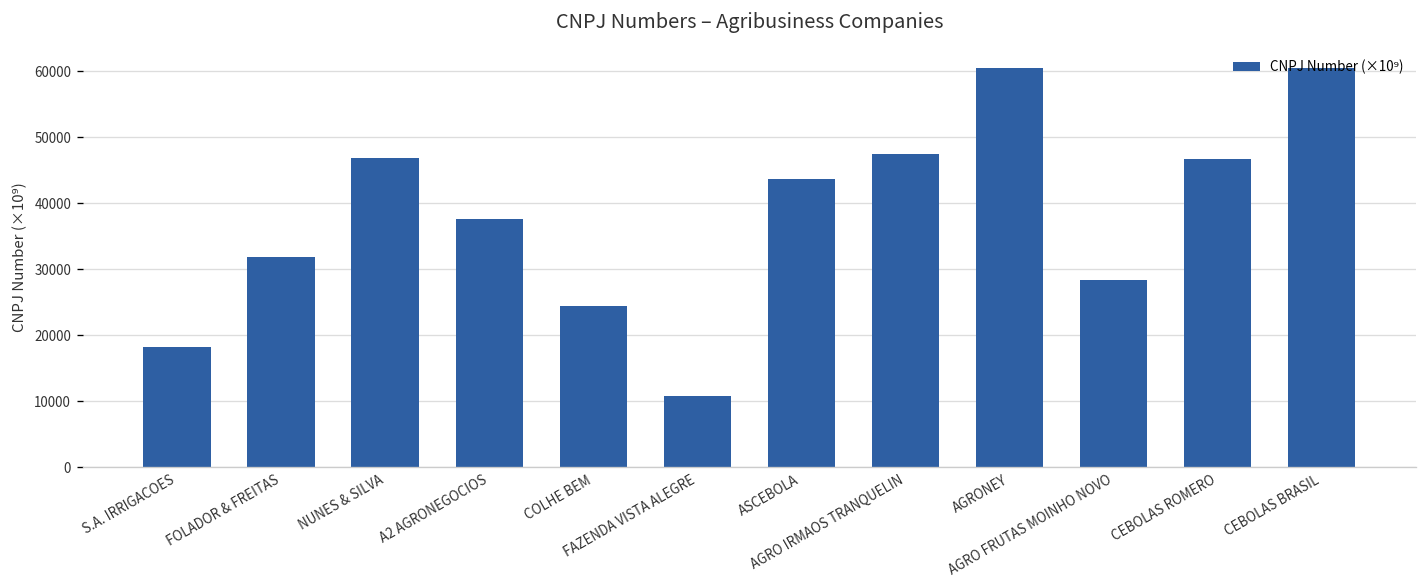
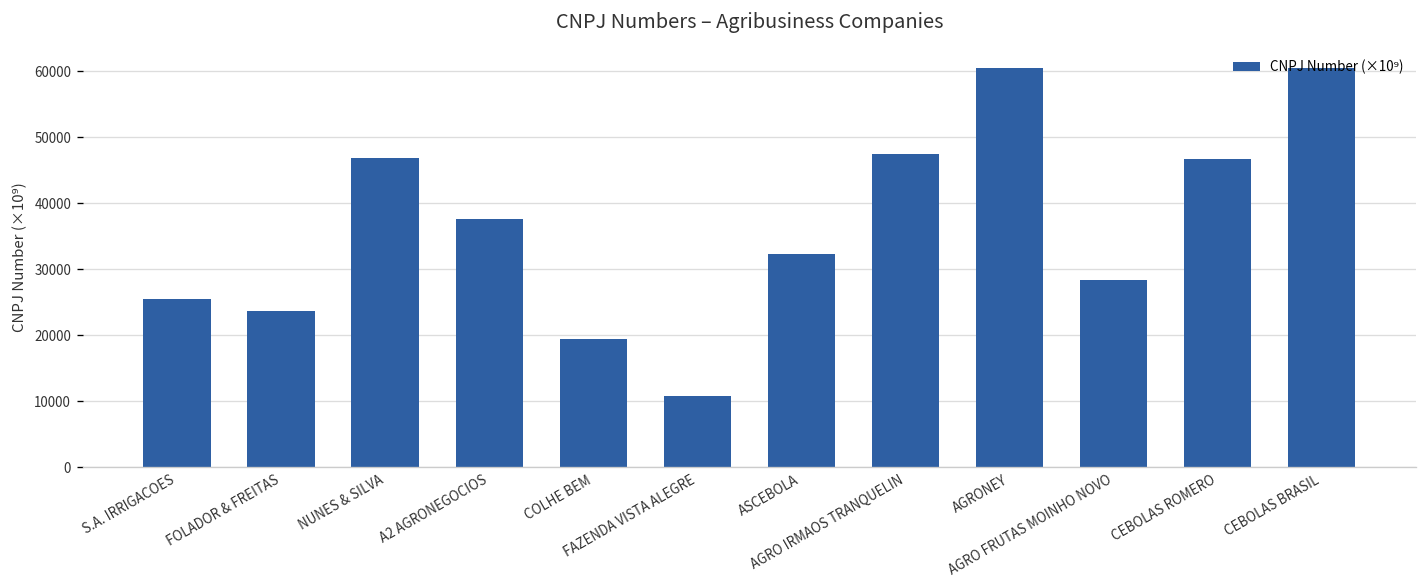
  {
-   "S.A. IRRIGACOES": 18000,
-   "FOLADOR & FREITAS": 32000,
+   "S.A. IRRIGACOES": 26000,
+   "FOLADOR & FREITAS": 24000,
    "NUNES & SILVA": 47000,
    "A2 AGRONEGOCIOS": 38000,
-   "COLHE BEM": 25000,
+   "COLHE BEM": 20000,
    "FAZENDA VISTA ALEGRE": 11000,
-   "ASCEBOLA": 44000,
+   "ASCEBOLA": 32000,
    "AGRO IRMAOS TRANQUELIN": 48000,
    "AGRONEY": 60000,
    "AGRO FRUTAS MOINHO NOVO": 28000,
    "CEBOLAS ROMERO": 47000,
    "CEBOLAS BRASIL": 61000
  }
